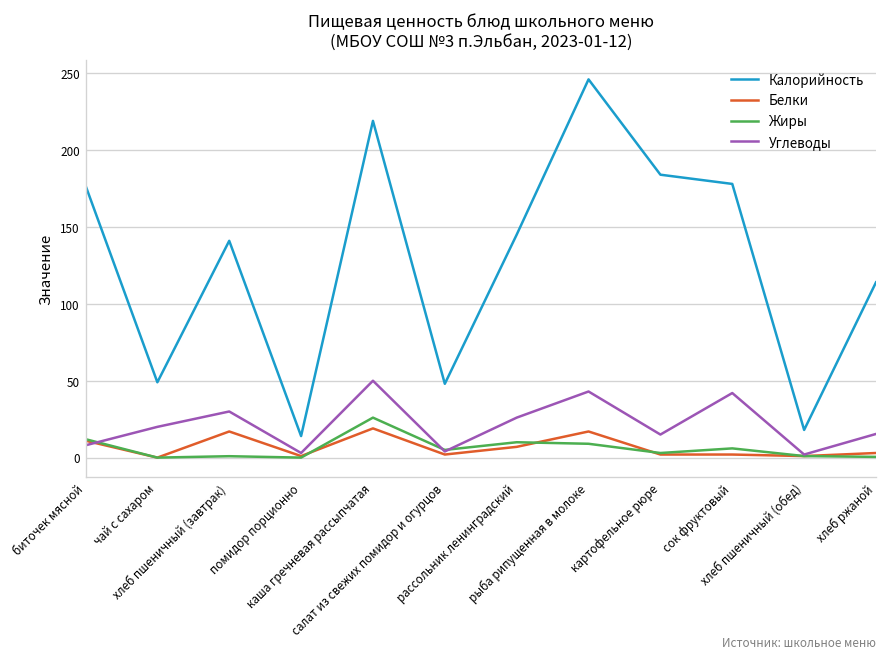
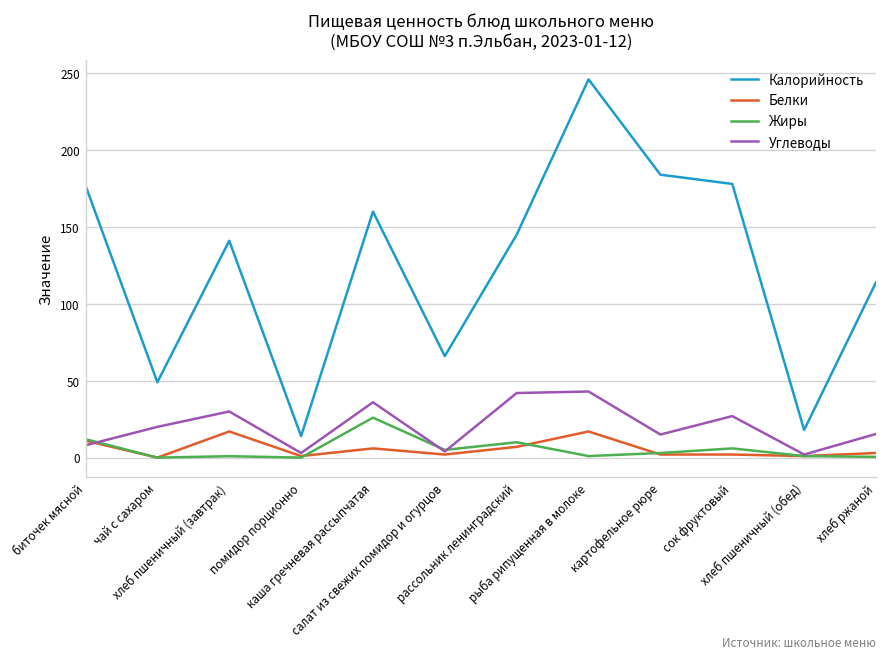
  {
    "Калорийность": {
      "биточек мясной": 177,
      "чай с сахаром": 49,
      "хлеб пшеничный (завтрак)": 141,
      "помидор порционно": 14,
-     "каша гречневая рассыпчатая": 219,
-     "салат из свежих помидор и огурцов": 48,
+     "каша гречневая рассыпчатая": 160,
+     "салат из свежих помидор и огурцов": 66,
      "рассольник ленинградский": 145,
      "рыба рипущенная в молоке": 246,
      "картофельное рюре": 184,
      "сок фруктовый": 178,
      "хлеб пшеничный (обед)": 18,
      "хлеб ржаной": 114
    },
    "Белки": {
      "хлеб пшеничный (завтрак)": 17,
-     "каша гречневая рассыпчатая": 19,
+     "каша гречневая рассыпчатая": 6,
      "рассольник ленинградский": 7,
      "рыба рипущенная в молоке": 17,
      "сок фруктовый": 2,
      "хлеб ржаной": 3
    },
    "Жиры": {
      "хлеб пшеничный (завтрак)": 1,
      "каша гречневая рассыпчатая": 26,
      "рассольник ленинградский": 10,
-     "рыба рипущенная в молоке": 9,
+     "рыба рипущенная в молоке": 1,
      "сок фруктовый": 6,
      "хлеб ржаной": 0
    },
    "Углеводы": {
      "биточек мясной": 8,
      "чай с сахаром": 20,
      "хлеб пшеничный (завтрак)": 30,
-     "каша гречневая рассыпчатая": 50,
-     "рассольник ленинградский": 26,
+     "каша гречневая рассыпчатая": 36,
+     "рассольник ленинградский": 42,
      "рыба рипущенная в молоке": 43,
      "картофельное рюре": 15,
-     "сок фруктовый": 42,
+     "сок фруктовый": 27,
      "хлеб ржаной": 15
    }
  }
